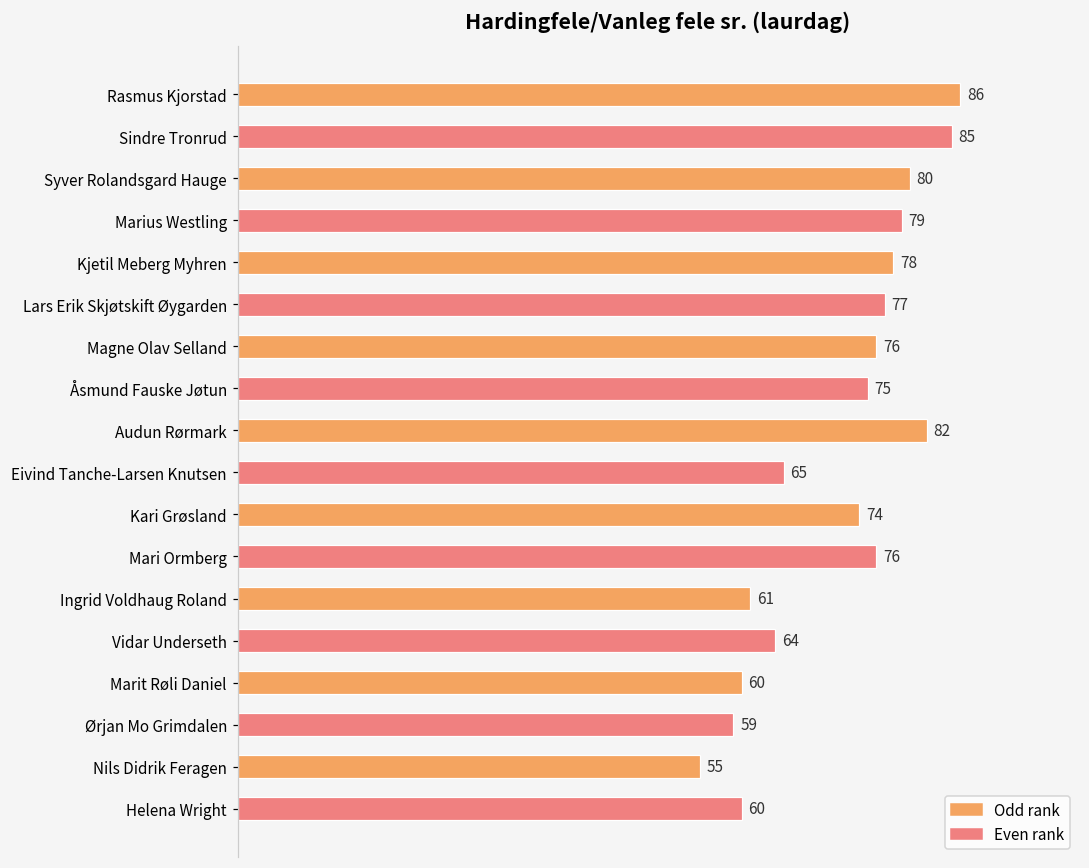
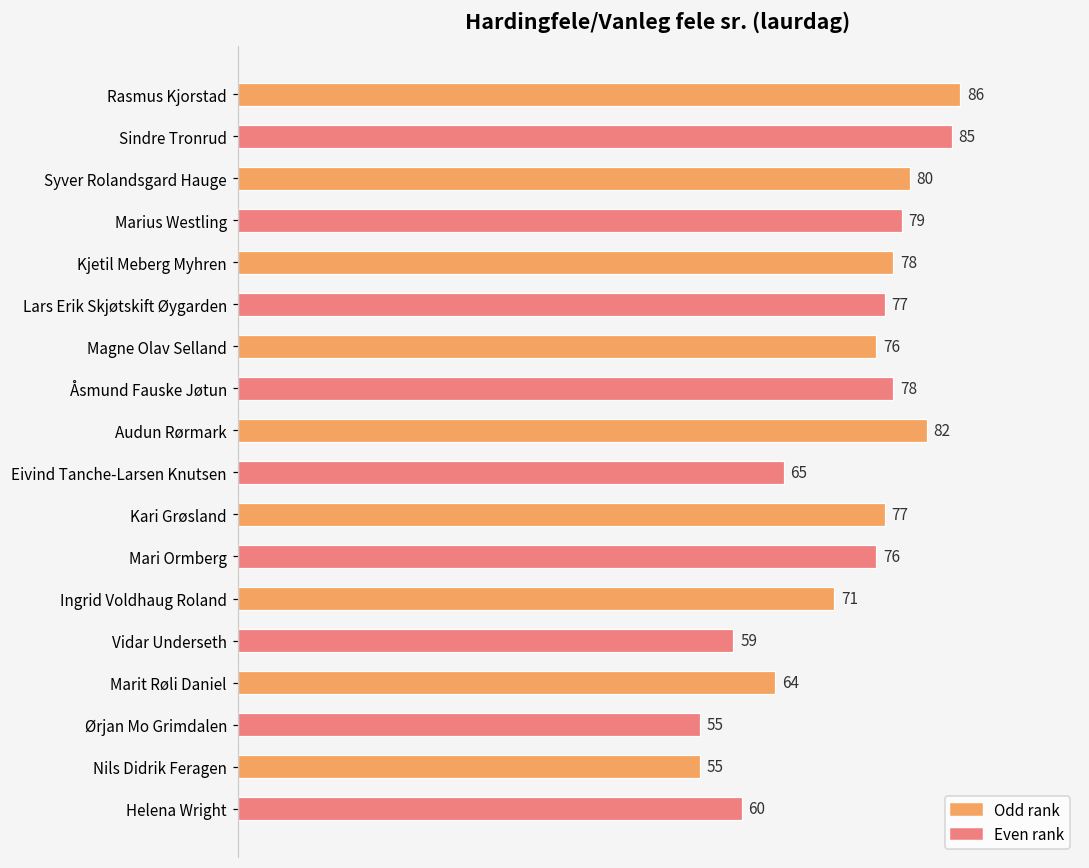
  {
    "Rasmus Kjorstad": 86,
    "Sindre Tronrud": 85,
    "Syver Rolandsgard Hauge": 80,
    "Marius Westling": 79,
    "Kjetil Meberg Myhren": 78,
    "Lars Erik Skjøtskift Øygarden": 77,
    "Magne Olav Selland": 76,
-   "Åsmund Fauske Jøtun": 75,
+   "Åsmund Fauske Jøtun": 78,
    "Audun Rørmark": 82,
    "Eivind Tanche-Larsen Knutsen": 65,
-   "Kari Grøsland": 74,
+   "Kari Grøsland": 77,
    "Mari Ormberg": 76,
-   "Ingrid Voldhaug Roland": 61,
-   "Vidar Underseth": 64,
-   "Marit Røli Daniel": 60,
-   "Ørjan Mo Grimdalen": 59,
+   "Ingrid Voldhaug Roland": 71,
+   "Vidar Underseth": 59,
+   "Marit Røli Daniel": 64,
+   "Ørjan Mo Grimdalen": 55,
    "Nils Didrik Feragen": 55,
    "Helena Wright": 60
  }
